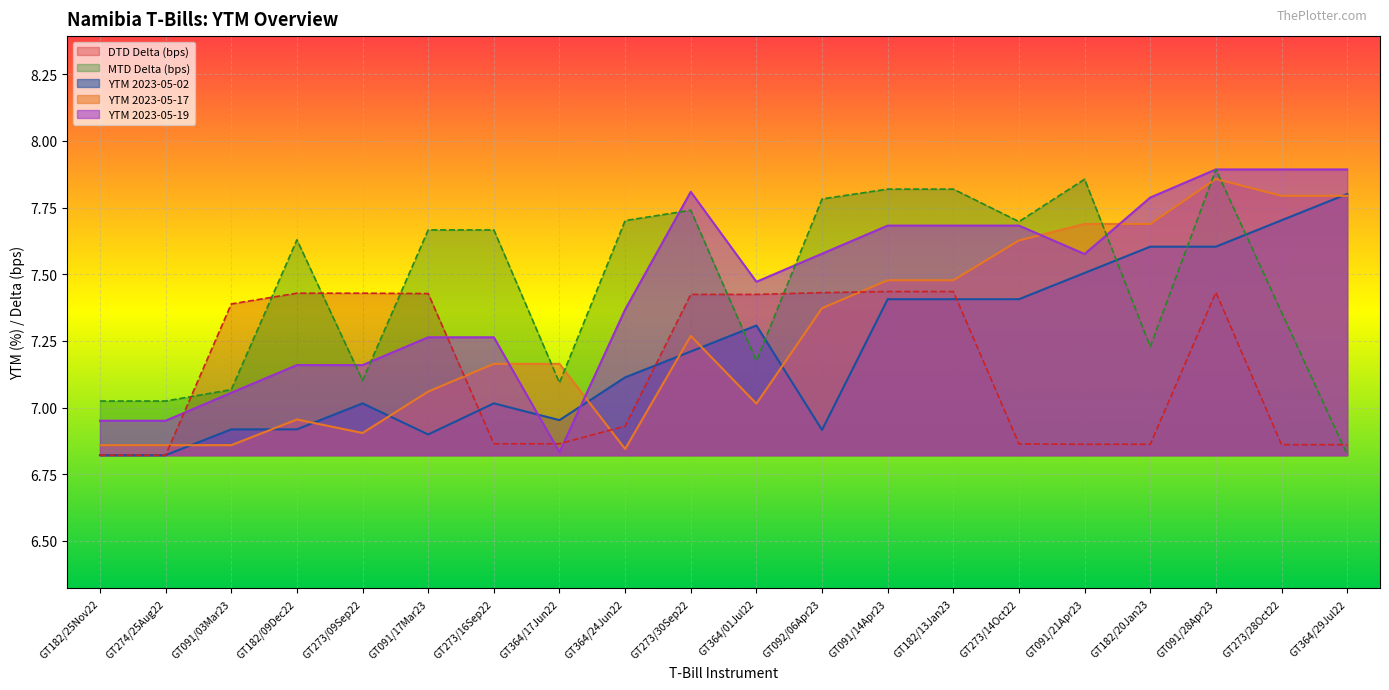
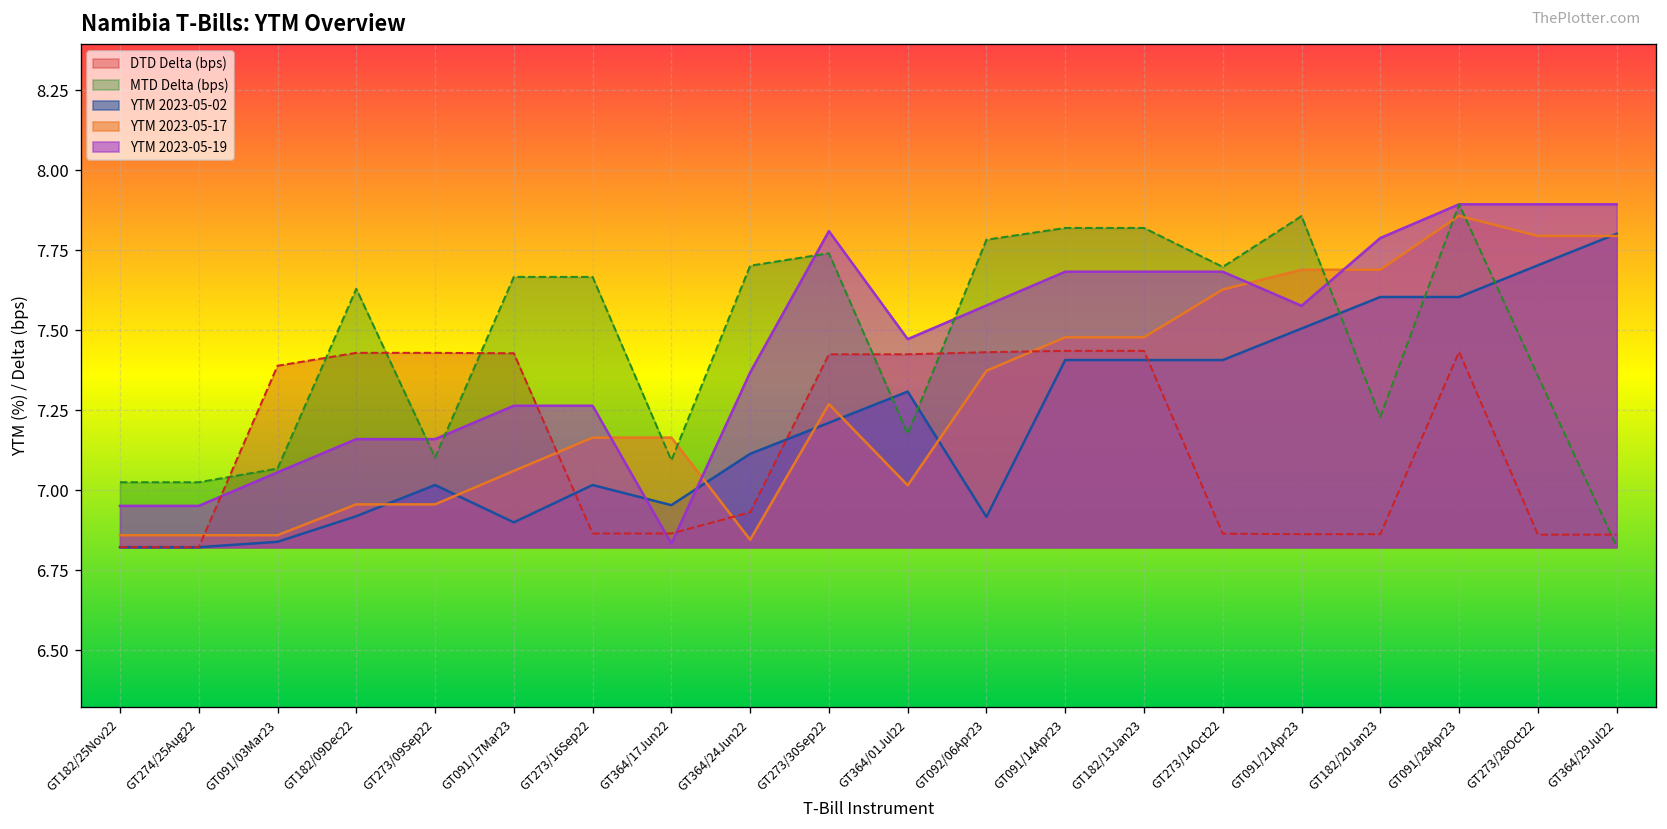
  {
    "YTM 2023-05-02": {
-     "GT091/03Mar23": 6.92,
+     "GT091/03Mar23": 6.84,
      "GT182/09Dec22": 6.92,
      "GT273/09Sep22": 7.02,
      "GT091/17Mar23": 6.90,
      "GT273/16Sep22": 7.02,
      "GT364/17Jun22": 6.95,
      "GT364/24Jun22": 7.11,
      "GT273/30Sep22": 7.21,
      "GT364/01Jul22": 7.31,
      "GT092/06Apr23": 6.92,
      "GT091/14Apr23": 7.41,
      "GT182/13Jan23": 7.41,
      "GT273/14Oct22": 7.41,
      "GT091/21Apr23": 7.50,
      "GT182/20Jan23": 7.60,
      "GT091/28Apr23": 7.60,
      "GT273/28Oct22": 7.70
    },
    "YTM 2023-05-17": {
      "GT182/25Nov22": 6.86,
      "GT274/25Aug22": 6.86,
      "GT091/03Mar23": 6.86,
      "GT182/09Dec22": 6.96,
-     "GT273/09Sep22": 6.90,
+     "GT273/09Sep22": 6.96,
      "GT091/17Mar23": 7.06,
      "GT273/16Sep22": 7.16,
      "GT364/17Jun22": 7.16,
      "GT364/24Jun22": 6.84,
      "GT273/30Sep22": 7.27,
      "GT364/01Jul22": 7.01,
      "GT092/06Apr23": 7.37,
      "GT091/14Apr23": 7.48,
      "GT182/13Jan23": 7.48,
      "GT273/14Oct22": 7.63,
      "GT091/21Apr23": 7.69,
      "GT182/20Jan23": 7.69,
      "GT091/28Apr23": 7.86,
      "GT273/28Oct22": 7.79
    },
    "YTM 2023-05-19": {
      "GT182/25Nov22": 6.95,
      "GT274/25Aug22": 6.95,
      "GT091/03Mar23": 7.06,
      "GT182/09Dec22": 7.16,
      "GT273/09Sep22": 7.16,
      "GT091/17Mar23": 7.26,
      "GT273/16Sep22": 7.26,
      "GT364/17Jun22": 6.83,
      "GT364/24Jun22": 7.37,
      "GT273/30Sep22": 7.81,
      "GT364/01Jul22": 7.47,
      "GT092/06Apr23": 7.58,
      "GT091/14Apr23": 7.68,
      "GT182/13Jan23": 7.68,
      "GT273/14Oct22": 7.68,
      "GT091/21Apr23": 7.58,
      "GT182/20Jan23": 7.79,
      "GT273/28Oct22": 7.89,
      "GT364/29Jul22": 7.89
    },
    "MTD Delta (bps)": {
      "GT182/25Nov22": 7.02,
      "GT274/25Aug22": 7.02,
      "GT091/03Mar23": 7.07,
      "GT182/09Dec22": 7.63,
      "GT273/09Sep22": 7.10,
      "GT091/17Mar23": 7.67,
      "GT273/16Sep22": 7.67,
      "GT364/17Jun22": 7.09,
      "GT364/24Jun22": 7.70,
      "GT273/30Sep22": 7.74,
      "GT364/01Jul22": 7.18,
      "GT092/06Apr23": 7.78,
      "GT091/14Apr23": 7.82,
      "GT182/13Jan23": 7.82,
      "GT273/14Oct22": 7.70,
      "GT091/21Apr23": 7.86,
      "GT182/20Jan23": 7.23,
      "GT273/28Oct22": 7.36,
      "GT364/29Jul22": 6.82
    },
    "DTD Delta (bps)": {
      "GT091/03Mar23": 7.39,
      "GT182/09Dec22": 7.43,
      "GT273/09Sep22": 7.43,
      "GT091/17Mar23": 7.43,
      "GT273/16Sep22": 6.86,
      "GT364/17Jun22": 6.86,
      "GT364/24Jun22": 6.93,
      "GT273/30Sep22": 7.42,
      "GT364/01Jul22": 7.42,
      "GT092/06Apr23": 7.43,
      "GT091/14Apr23": 7.43,
      "GT182/13Jan23": 7.43,
      "GT273/14Oct22": 6.86,
      "GT091/21Apr23": 6.86,
      "GT182/20Jan23": 6.86,
      "GT091/28Apr23": 7.43,
      "GT273/28Oct22": 6.86,
      "GT364/29Jul22": 6.86
    }
  }
